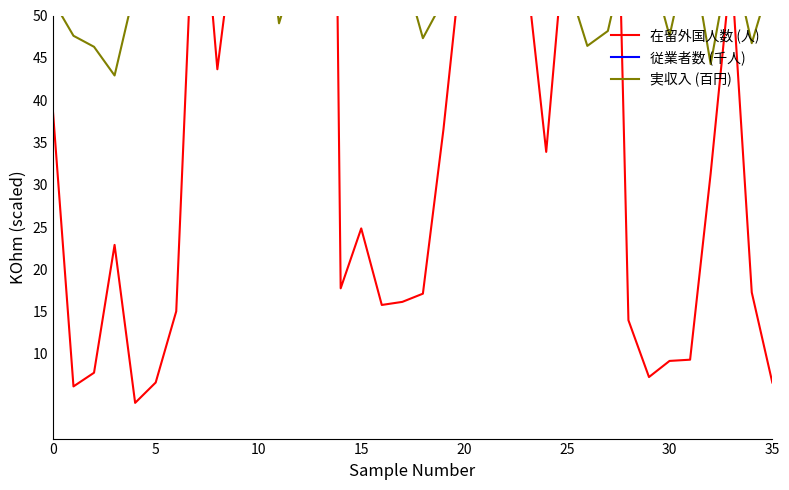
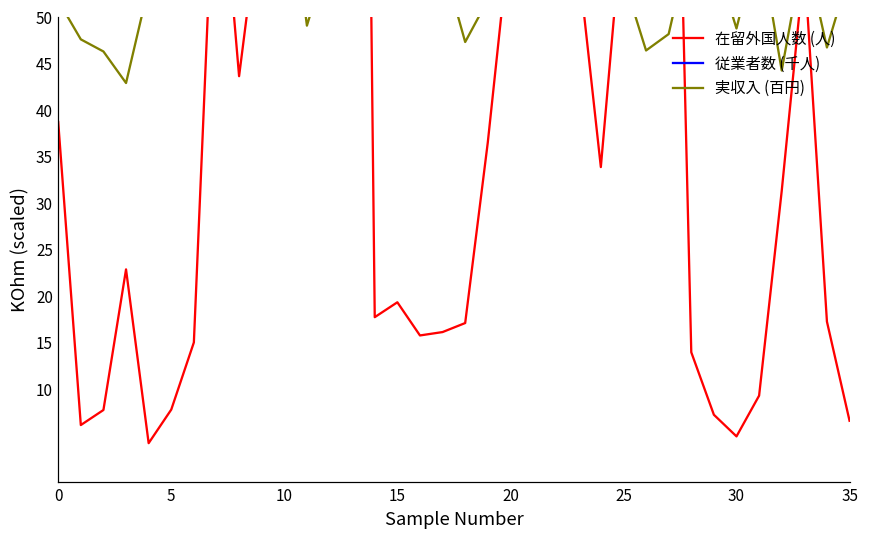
  {
    "在留外国人数 (人)": {
      "0": 39,
-     "5": 7,
-     "15": 25,
-     "30": 9,
+     "5": 8,
+     "15": 19,
+     "30": 5,
      "35": 7
    },
    "実収入 (百円)": {
-     "30": 48
+     "30": 49
    }
  }
